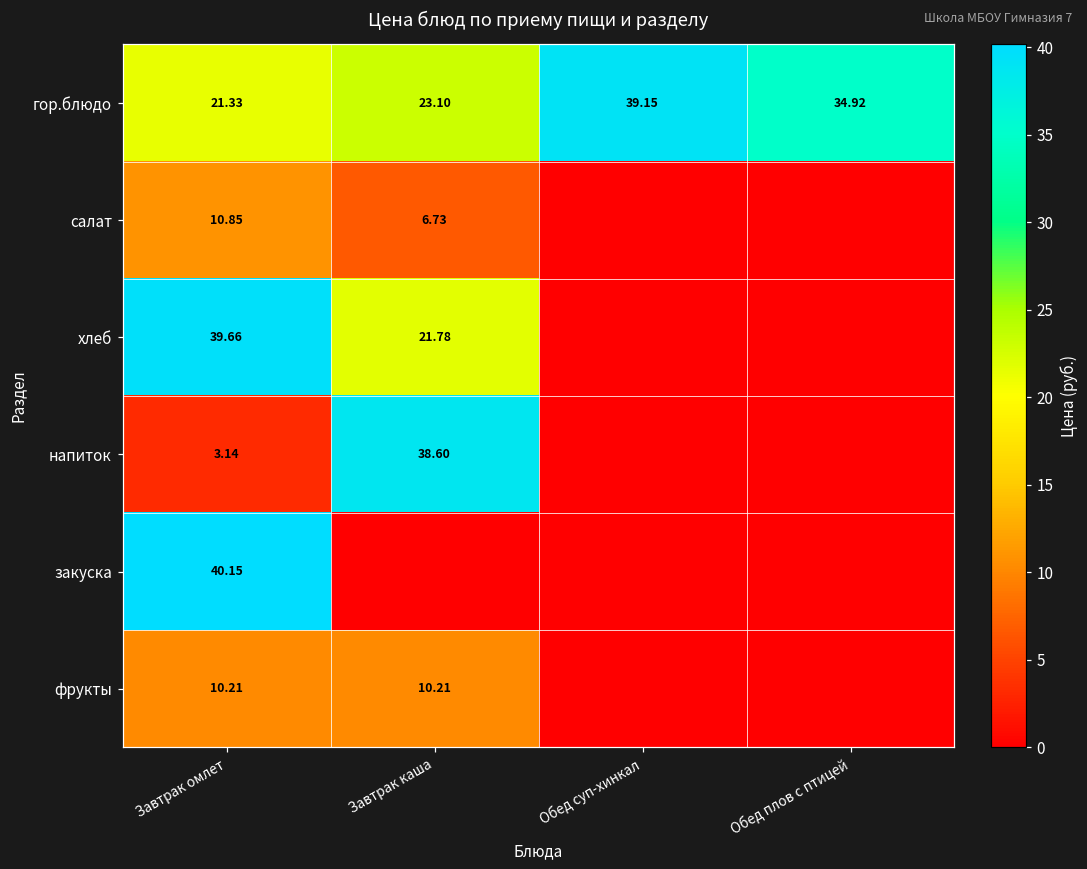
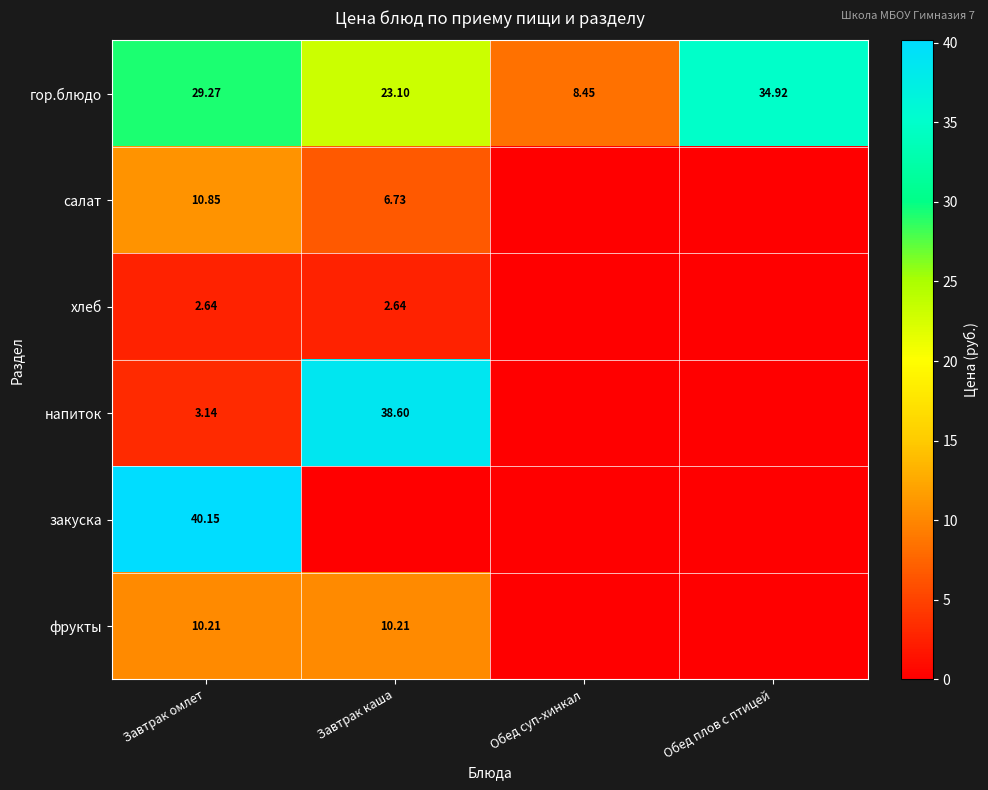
  {
    "гор.блюдо": {
-     "Завтрак омлет": 21.33,
+     "Завтрак омлет": 29.27,
      "Завтрак каша": 23.10,
-     "Обед суп-хинкал": 39.15,
+     "Обед суп-хинкал": 8.45,
      "Обед плов с птицей": 34.92
    },
    "салат": {
      "Завтрак омлет": 10.85,
      "Завтрак каша": 6.73
    },
    "хлеб": {
-     "Завтрак омлет": 39.66,
-     "Завтрак каша": 21.78
+     "Завтрак омлет": 2.64,
+     "Завтрак каша": 2.64
    },
    "напиток": {
      "Завтрак омлет": 3.14,
      "Завтрак каша": 38.60
    },
    "закуска": {
      "Завтрак омлет": 40.15
    },
    "фрукты": {
      "Завтрак омлет": 10.21,
      "Завтрак каша": 10.21
    }
  }
